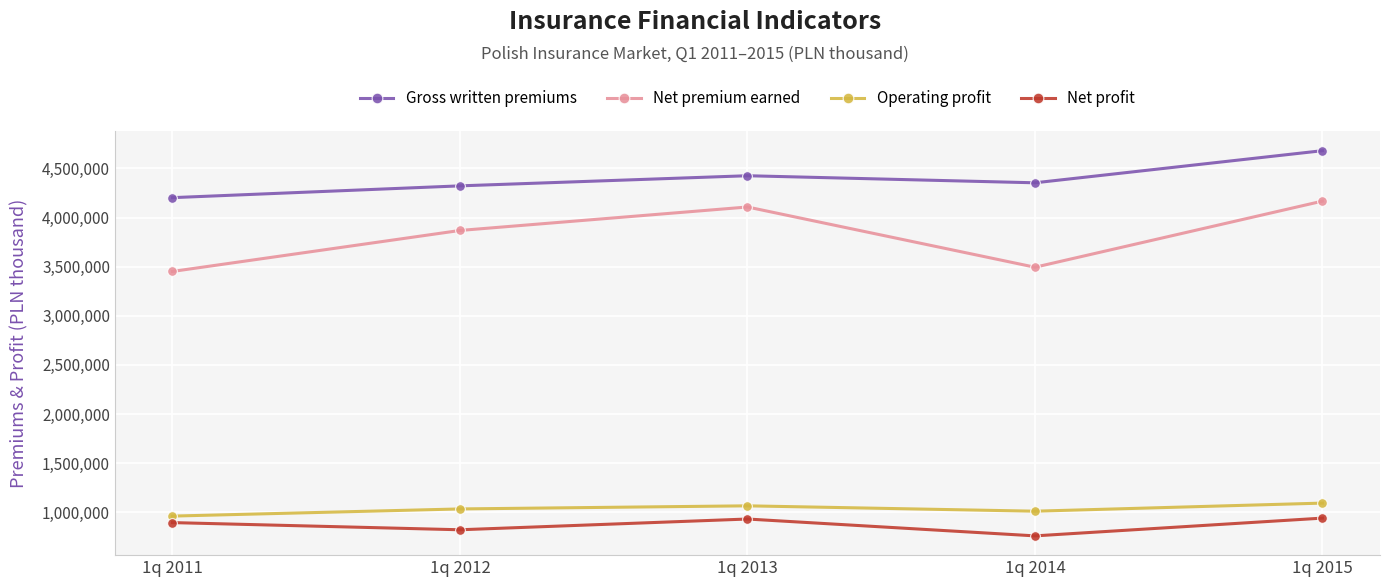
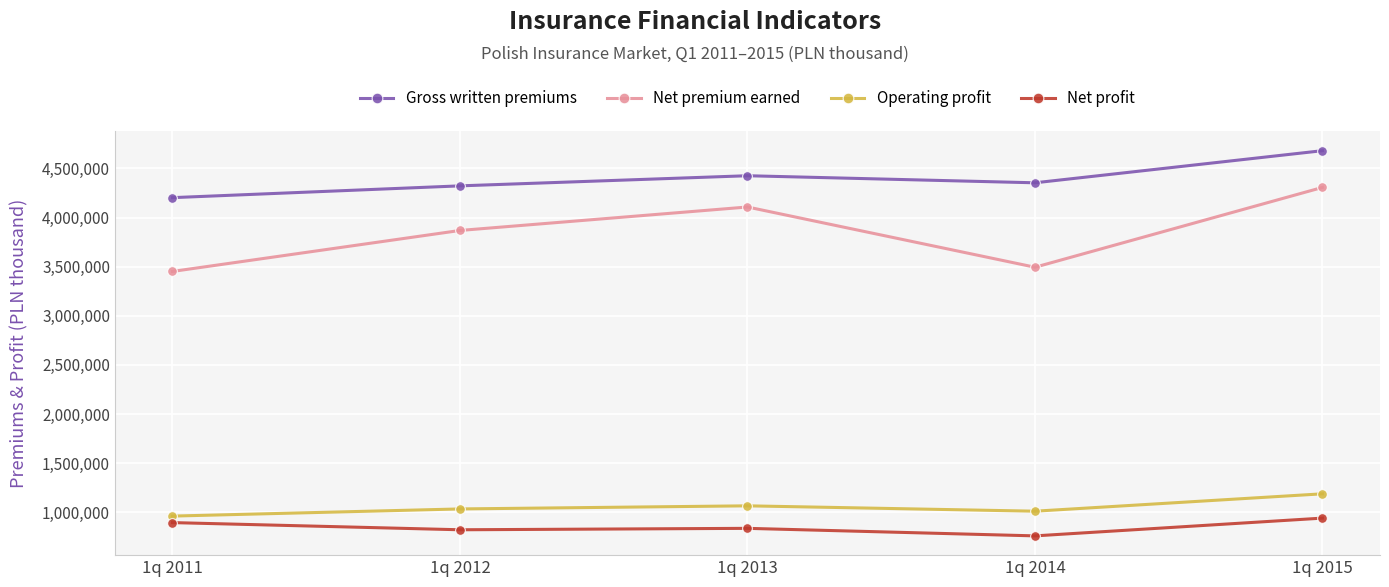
  {
    "Gross written premiums": {
      "1q 2011": "4,200,000",
      "1q 2012": "4,300,000",
      "1q 2013": "4,400,000",
      "1q 2014": "4,400,000",
      "1q 2015": "4,700,000"
    },
    "Net premium earned": {
      "1q 2011": "3,500,000",
      "1q 2012": "3,900,000",
      "1q 2013": "4,100,000",
      "1q 2014": "3,500,000",
-     "1q 2015": "4,200,000"
+     "1q 2015": "4,300,000"
    },
    "Operating profit": {
      "1q 2011": "1,000,000",
      "1q 2012": "1,000,000",
      "1q 2013": "1,100,000",
      "1q 2014": "1,000,000",
-     "1q 2015": "1,100,000"
+     "1q 2015": "1,200,000"
    },
    "Net profit": {
      "1q 2011": "900,000",
      "1q 2012": "800,000",
-     "1q 2013": "900,000",
+     "1q 2013": "800,000",
      "1q 2014": "800,000",
      "1q 2015": "900,000"
    }
  }
